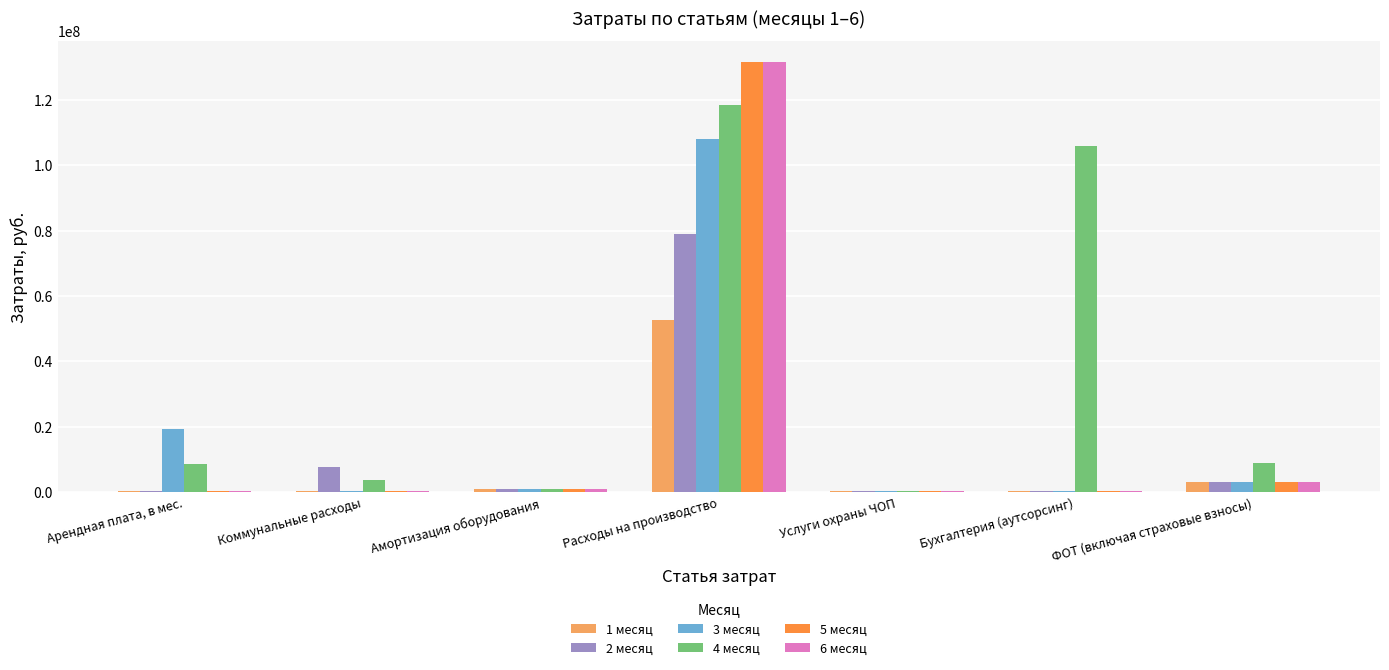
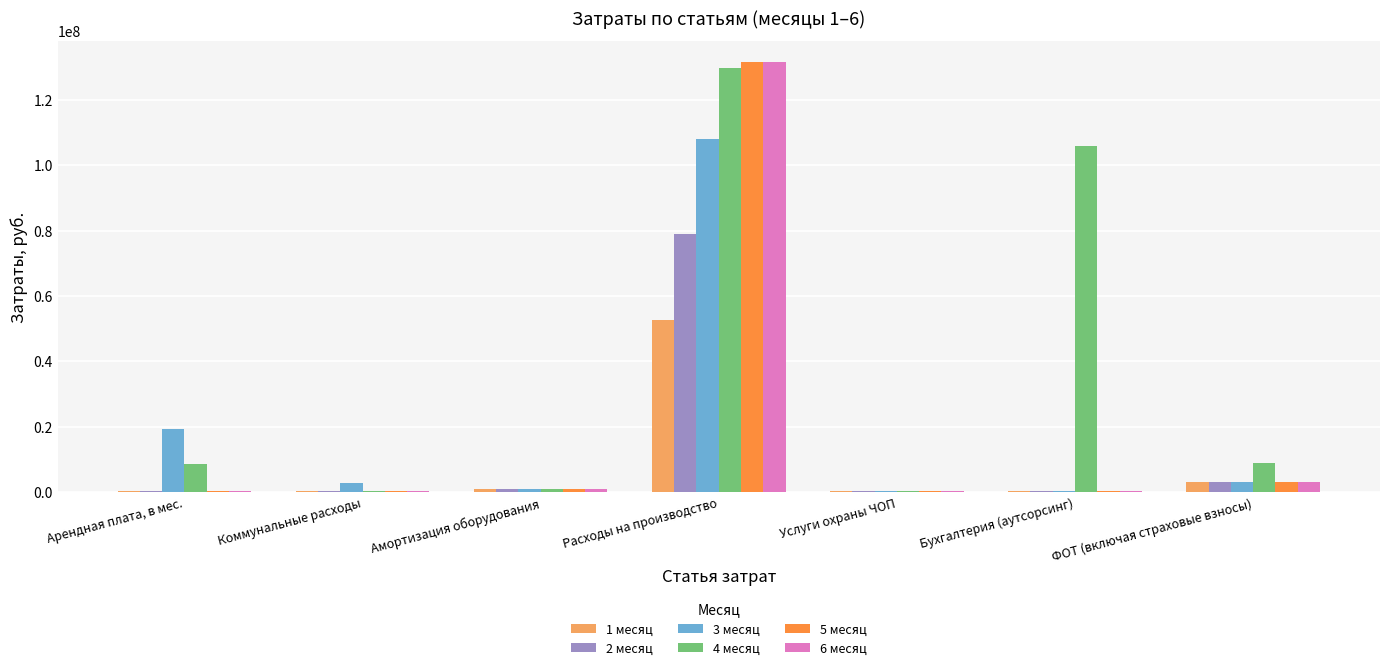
  {
    "2 месяц": {
-     "Коммунальные расходы": 8000000,
+     "Коммунальные расходы": 0,
      "Амортизация оборудования": 1000000,
      "Расходы на производство": 79000000,
      "ФОТ (включая страховые взносы)": 3000000
    },
    "3 месяц": {
      "Арендная плата, в мес.": 19000000,
-     "Коммунальные расходы": 0,
+     "Коммунальные расходы": 3000000,
      "Амортизация оборудования": 1000000,
      "Расходы на производство": 108000000,
      "ФОТ (включая страховые взносы)": 3000000
    },
    "4 месяц": {
      "Арендная плата, в мес.": 8000000,
-     "Коммунальные расходы": 4000000,
+     "Коммунальные расходы": 0,
      "Амортизация оборудования": 1000000,
-     "Расходы на производство": 118000000,
+     "Расходы на производство": 130000000,
      "Бухгалтерия (аутсорсинг)": 106000000,
      "ФОТ (включая страховые взносы)": 9000000
    },
    "6 месяц": {
      "Амортизация оборудования": 1000000,
      "Расходы на производство": 132000000,
      "ФОТ (включая страховые взносы)": 3000000
    }
  }
